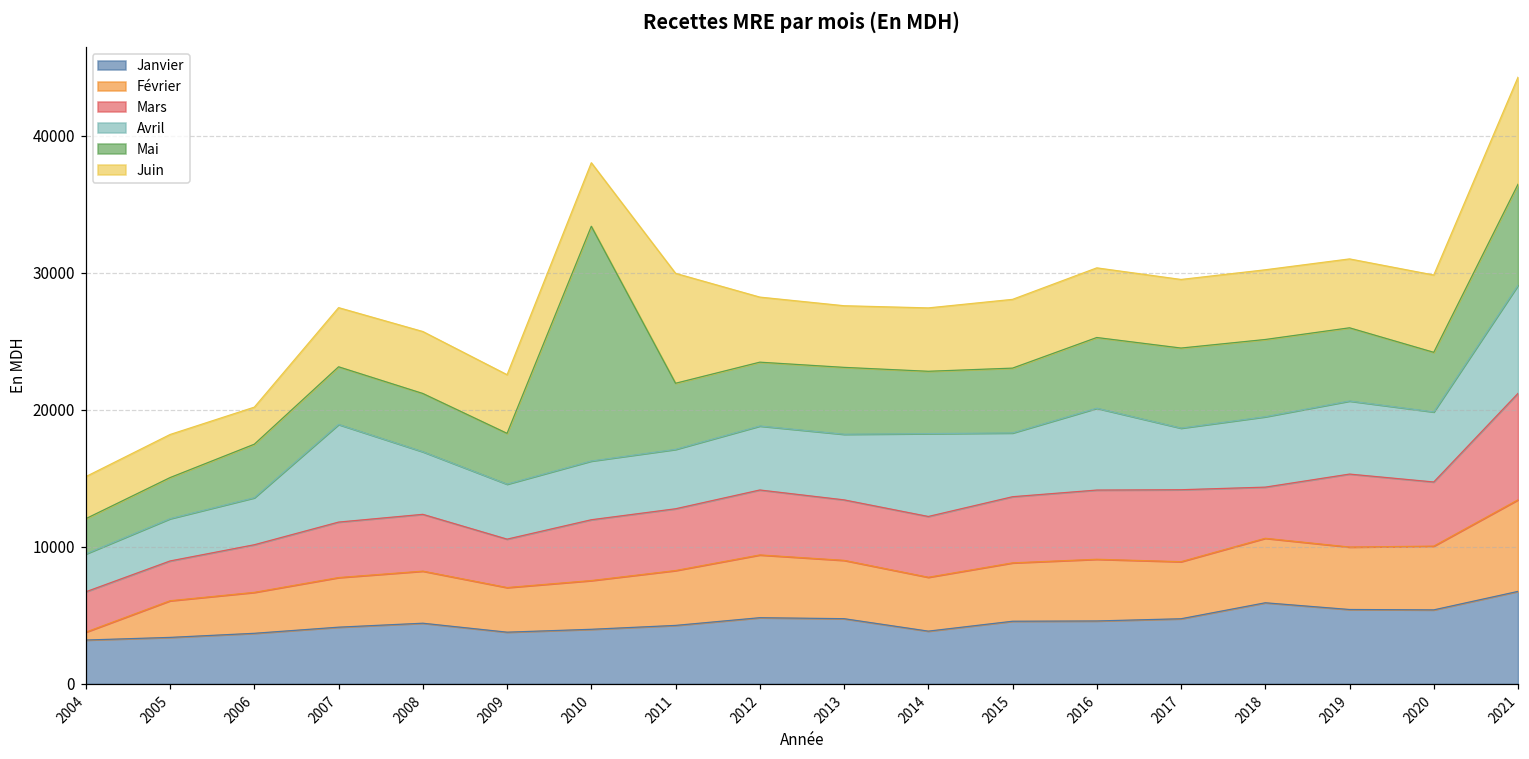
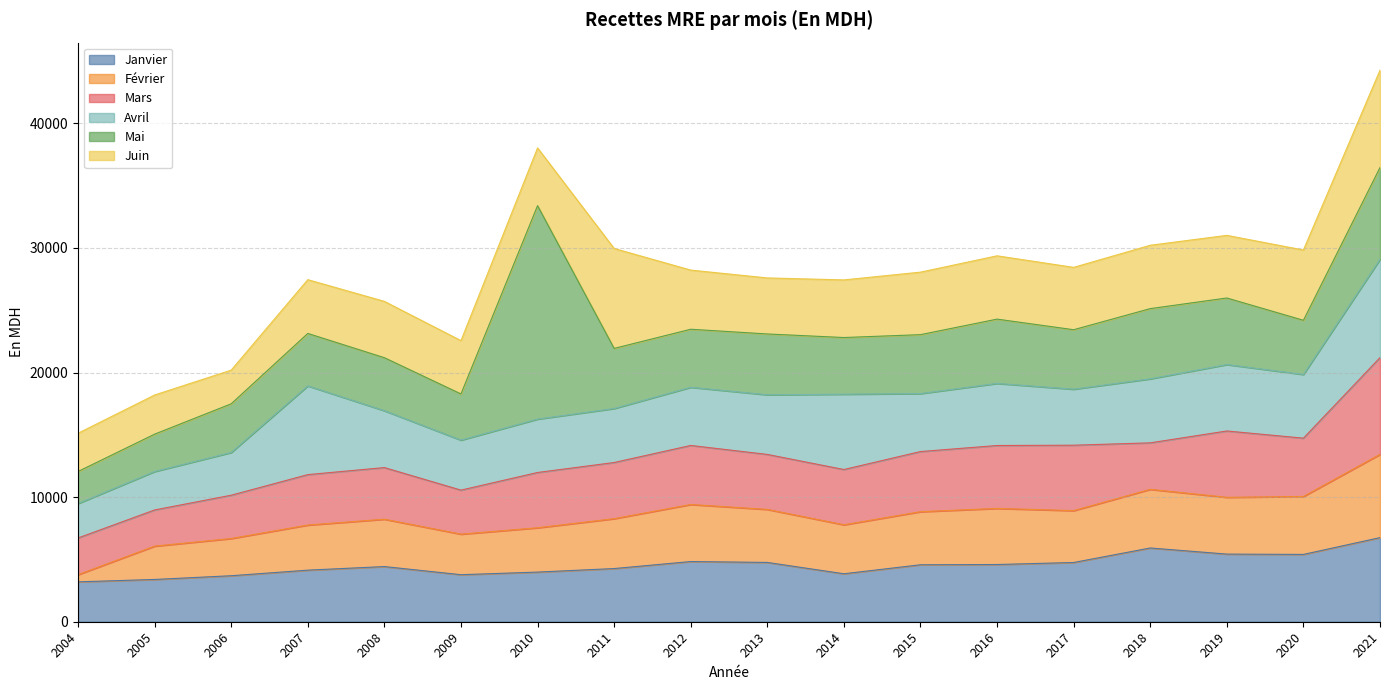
  {
    "Janvier": {
      "2004": 3200,
      "2005": 3400,
      "2006": 3700,
      "2007": 4100,
      "2008": 4400,
      "2009": 3800,
      "2010": 4000,
      "2011": 4300,
      "2012": 4800,
      "2013": 4800,
      "2014": 3900,
      "2015": 4600,
      "2016": 4600,
      "2017": 4800,
      "2018": 5900,
      "2019": 5400,
      "2020": 5400,
      "2021": 6800
    },
    "Février": {
      "2004": 600,
      "2005": 2700,
      "2006": 3000,
      "2007": 3600,
      "2008": 3800,
      "2009": 3300,
      "2010": 3600,
      "2011": 4000,
      "2012": 4600,
      "2013": 4300,
      "2014": 3900,
      "2015": 4300,
      "2016": 4500,
      "2017": 4200,
      "2018": 4700,
      "2019": 4600,
      "2020": 4700,
      "2021": 6700
    },
    "Mars": {
      "2004": 2900,
      "2005": 2900,
      "2006": 3500,
      "2007": 4000,
      "2008": 4100,
      "2009": 3500,
      "2010": 4400,
      "2011": 4500,
      "2012": 4700,
      "2013": 4400,
      "2014": 4400,
      "2015": 4800,
      "2016": 5000,
      "2017": 5300,
      "2018": 3700,
      "2019": 5300,
      "2020": 4700,
      "2021": 7800
    },
    "Avril": {
      "2004": 2800,
      "2005": 3100,
      "2006": 3400,
      "2007": 7100,
      "2008": 4600,
      "2009": 4000,
      "2010": 4300,
      "2011": 4300,
      "2012": 4700,
      "2013": 4800,
      "2014": 6000,
      "2015": 4700,
-     "2016": 6000,
+     "2016": 5000,
      "2017": 4500,
      "2018": 5100,
      "2019": 5300,
      "2020": 5100,
      "2021": 7900
    },
    "Mai": {
      "2004": 2600,
      "2005": 3000,
      "2006": 3900,
      "2007": 4200,
      "2008": 4300,
      "2009": 3700,
      "2010": 17100,
      "2011": 4800,
      "2012": 4700,
      "2013": 4900,
      "2014": 4500,
      "2015": 4700,
      "2016": 5200,
-     "2017": 5800,
+     "2017": 4800,
      "2018": 5600,
      "2019": 5300,
      "2020": 4300,
      "2021": 7400
    },
    "Juin": {
      "2004": 3100,
      "2005": 3100,
      "2006": 2700,
      "2007": 4300,
      "2008": 4500,
      "2009": 4300,
      "2010": 4600,
      "2011": 8000,
      "2012": 4700,
      "2013": 4500,
      "2014": 4600,
      "2015": 5000,
      "2016": 5100,
      "2017": 5000,
      "2018": 5100,
      "2019": 5000,
      "2020": 5600,
      "2021": 7800
    }
  }
